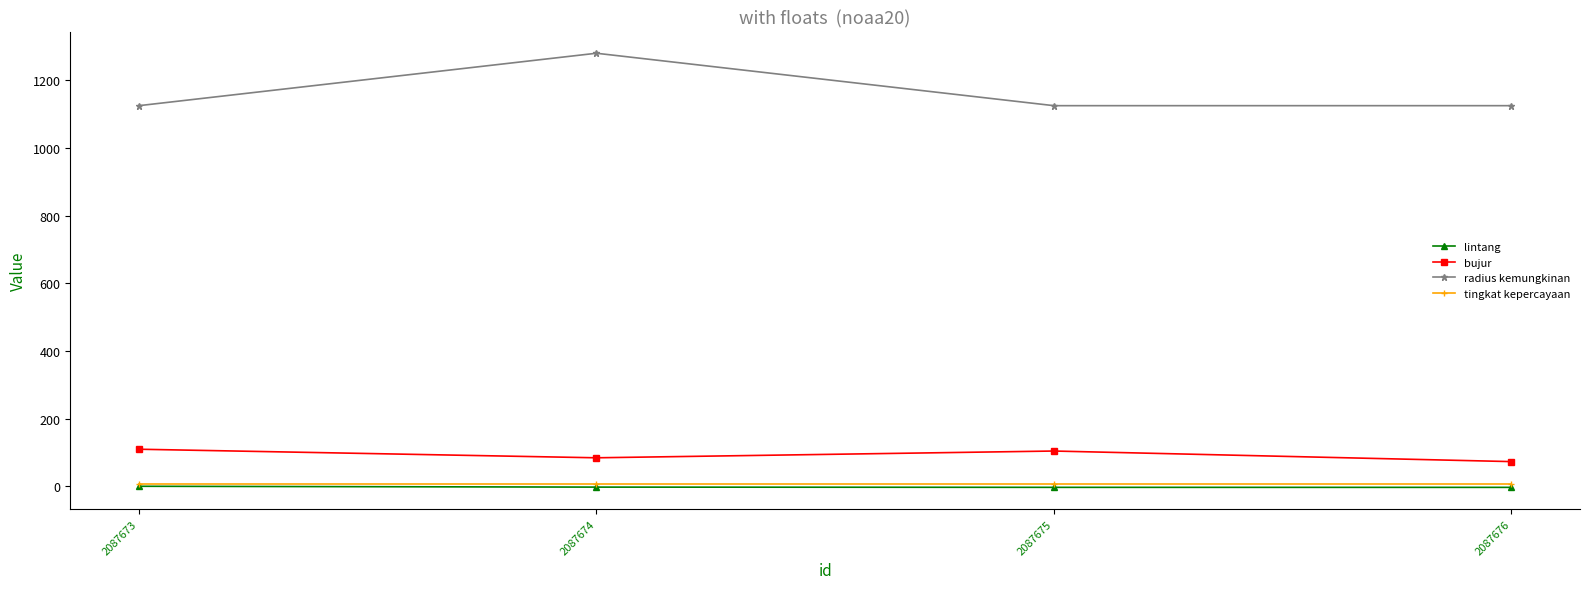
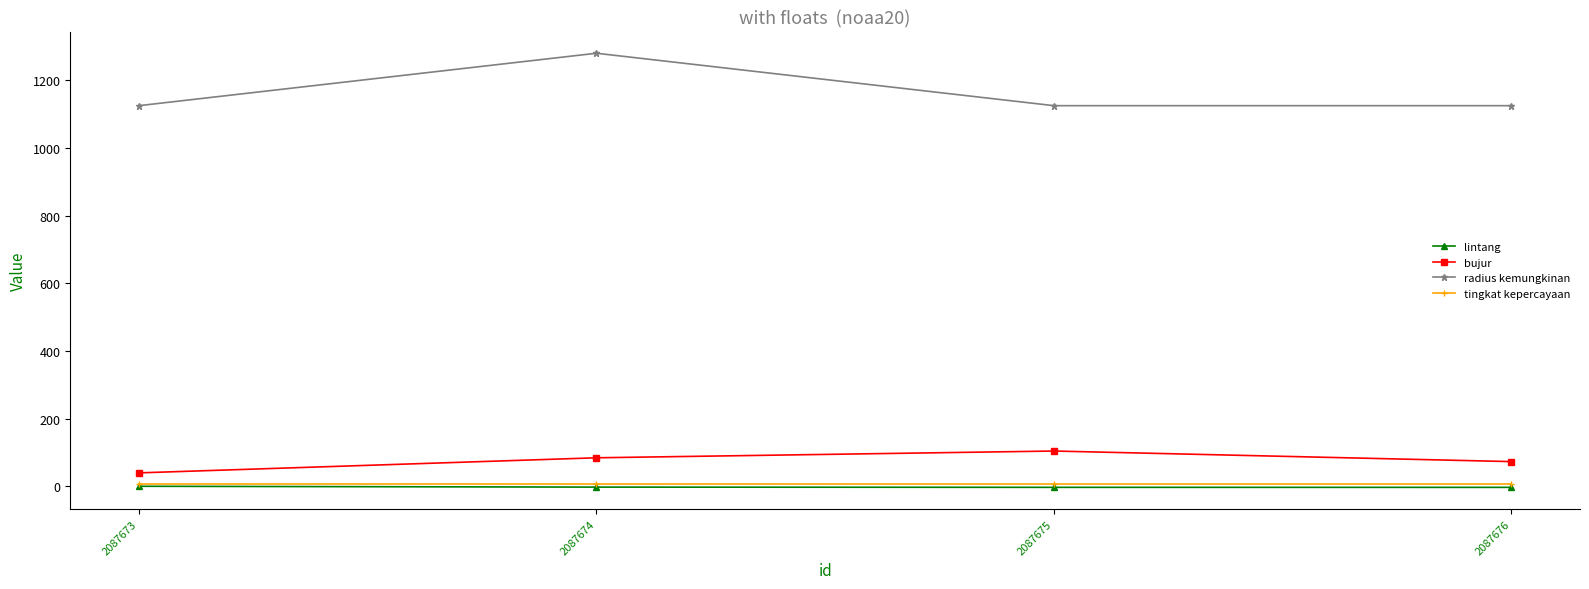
  {
    "lintang": {
      "2087673": 0,
      "2087674": 0,
      "2087675": 0,
      "2087676": 0
    },
    "bujur": {
-     "2087673": 110,
+     "2087673": 40,
      "2087674": 80,
      "2087675": 100,
      "2087676": 70
    },
    "radius kemungkinan": {
      "2087673": 1130,
      "2087674": 1280,
      "2087675": 1130,
      "2087676": 1130
    },
    "tingkat kepercayaan": {
      "2087673": 10,
      "2087674": 10,
      "2087675": 10,
      "2087676": 10
    }
  }
